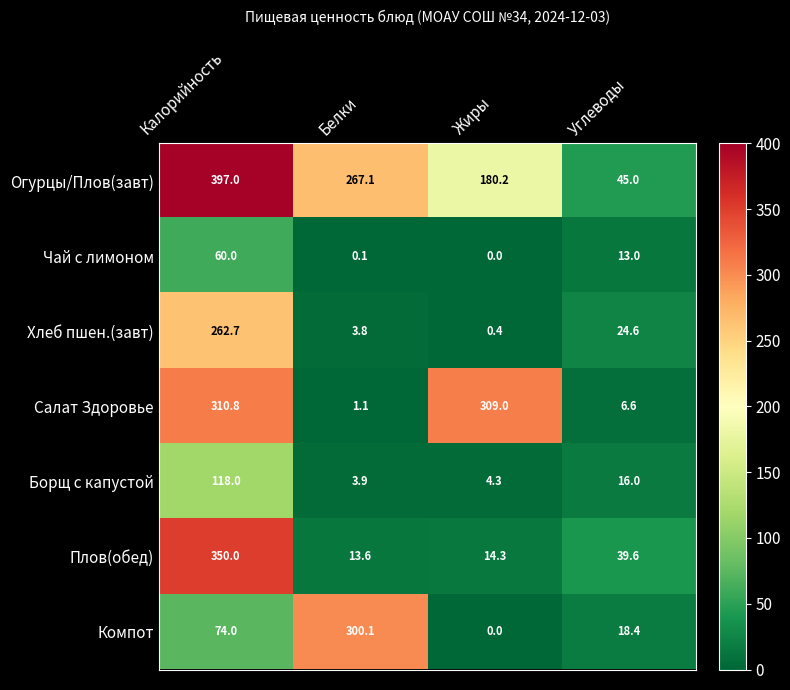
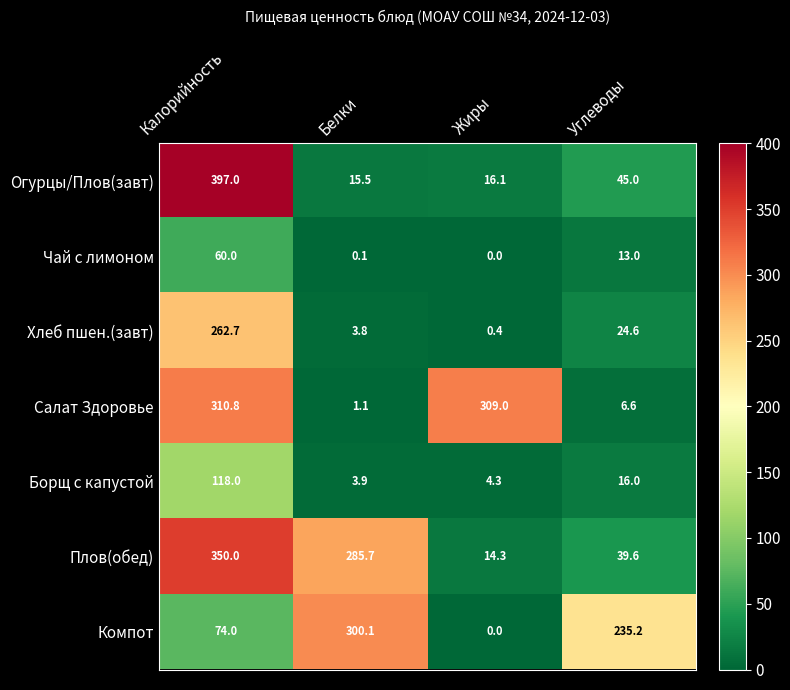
  {
    "Огурцы/Плов(завт)": {
      "Калорийность": 397.0,
-     "Белки": 267.1,
-     "Жиры": 180.2,
+     "Белки": 15.5,
+     "Жиры": 16.1,
      "Углеводы": 45.0
    },
    "Чай с лимоном": {
      "Калорийность": 60.0,
      "Белки": 0.1,
      "Жиры": 0.0,
      "Углеводы": 13.0
    },
    "Хлеб пшен.(завт)": {
      "Калорийность": 262.7,
      "Белки": 3.8,
      "Жиры": 0.4,
      "Углеводы": 24.6
    },
    "Салат Здоровье": {
      "Калорийность": 310.8,
      "Белки": 1.1,
      "Жиры": 309.0,
      "Углеводы": 6.6
    },
    "Борщ с капустой": {
      "Калорийность": 118.0,
      "Белки": 3.9,
      "Жиры": 4.3,
      "Углеводы": 16.0
    },
    "Плов(обед)": {
      "Калорийность": 350.0,
-     "Белки": 13.6,
+     "Белки": 285.7,
      "Жиры": 14.3,
      "Углеводы": 39.6
    },
    "Компот": {
      "Калорийность": 74.0,
      "Белки": 300.1,
      "Жиры": 0.0,
-     "Углеводы": 18.4
+     "Углеводы": 235.2
    }
  }
